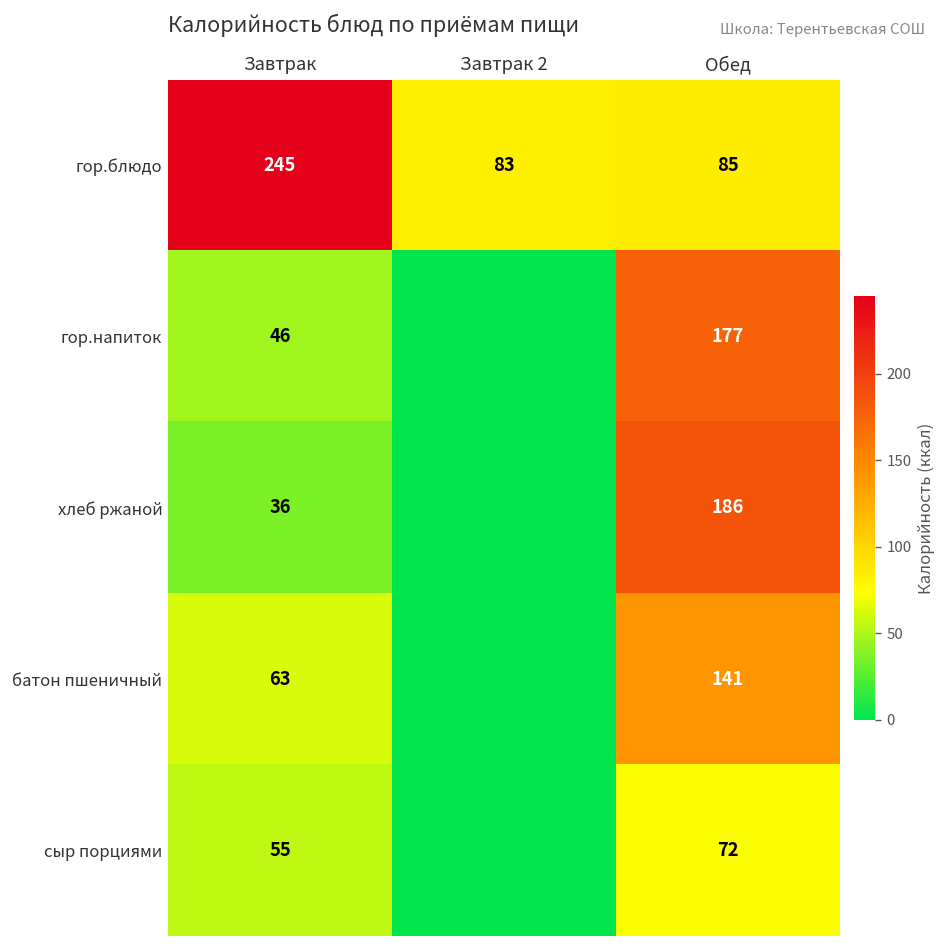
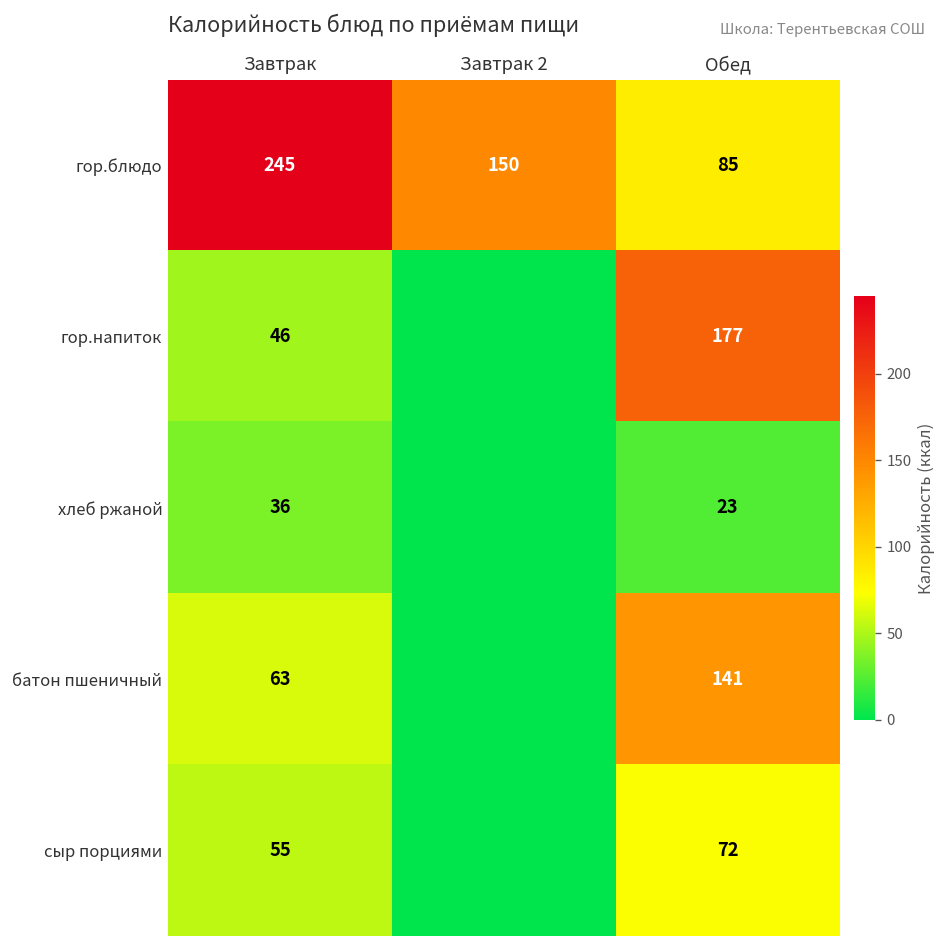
  {
    "гор.блюдо": {
      "Завтрак": 245,
-     "Завтрак 2": 83,
+     "Завтрак 2": 150,
      "Обед": 85
    },
    "гор.напиток": {
      "Завтрак": 46,
      "Обед": 177
    },
    "хлеб ржаной": {
      "Завтрак": 36,
-     "Обед": 186
+     "Обед": 23
    },
    "батон пшеничный": {
      "Завтрак": 63,
      "Обед": 141
    },
    "сыр порциями": {
      "Завтрак": 55,
      "Обед": 72
    }
  }
